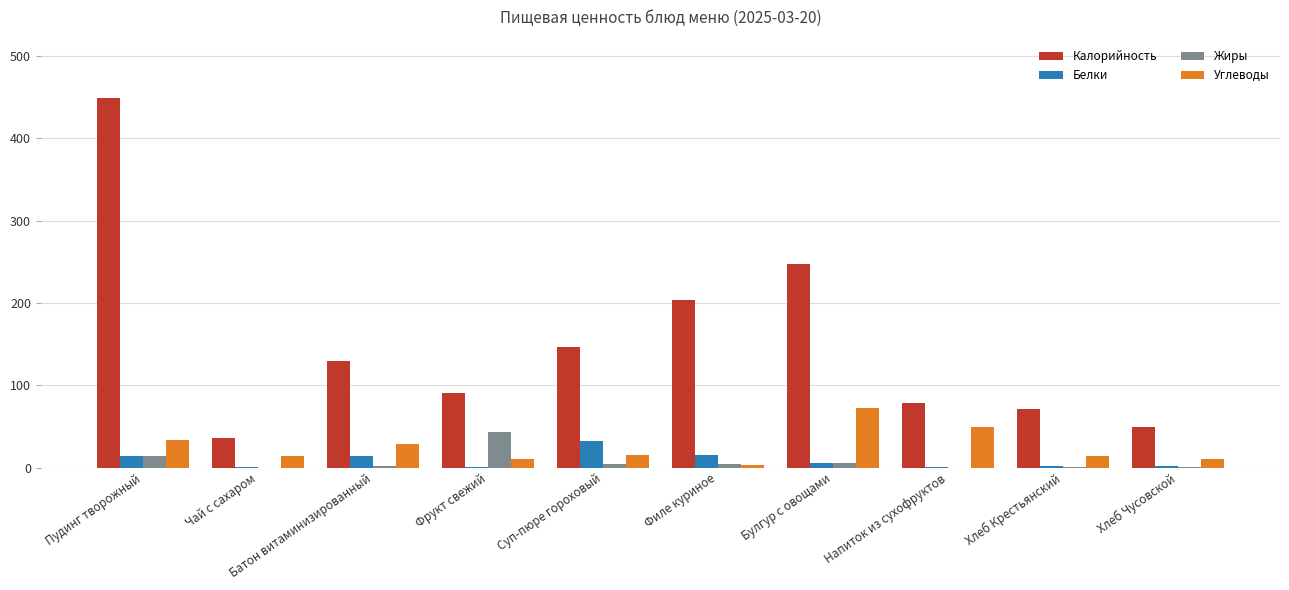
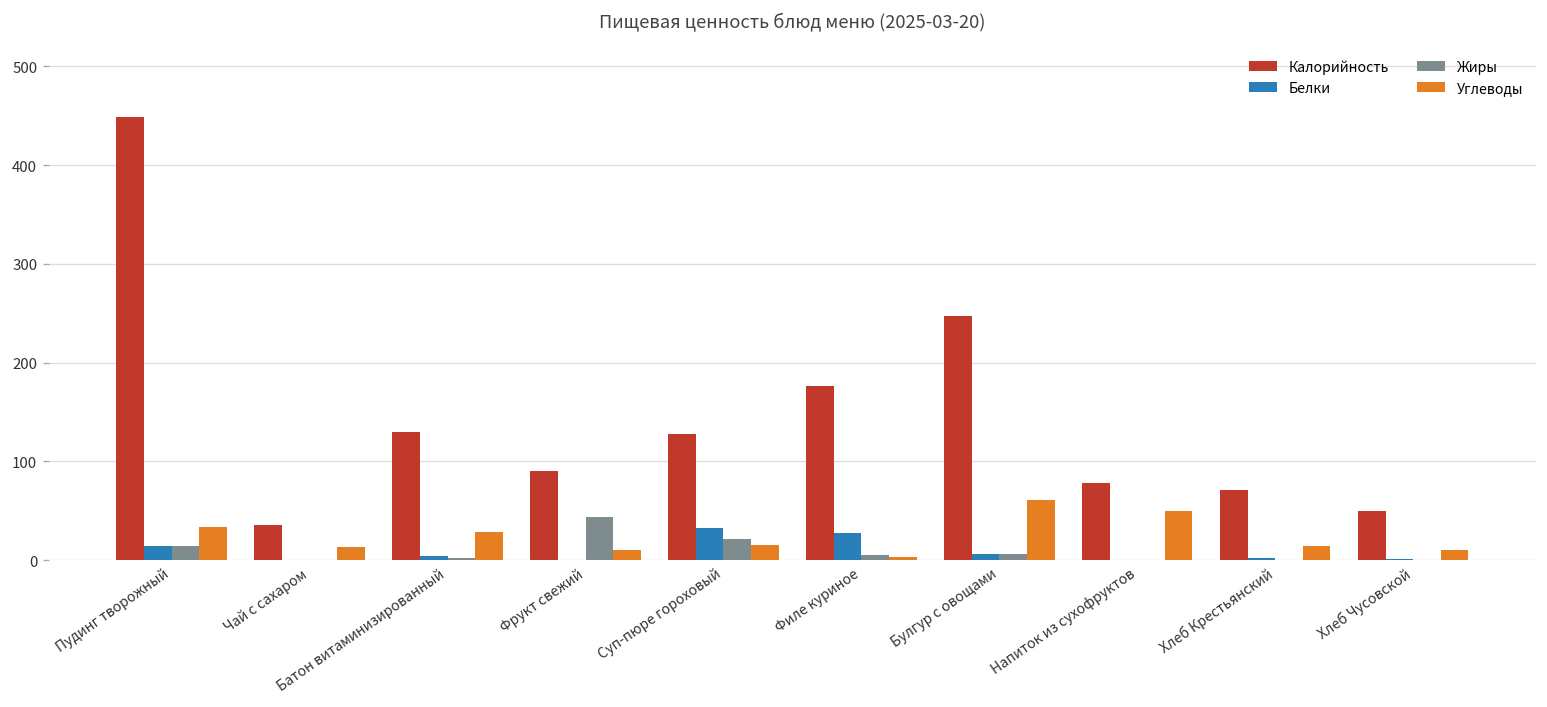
  {
    "Калорийность": {
      "Пудинг творожный": 450,
      "Чай с сахаром": 40,
      "Батон витаминизированный": 130,
      "Фрукт свежий": 90,
-     "Суп-пюре гороховый": 150,
-     "Филе куриное": 200,
+     "Суп-пюре гороховый": 130,
+     "Филе куриное": 180,
      "Булгур с овощами": 250,
      "Напиток из сухофруктов": 80,
      "Хлеб Крестьянский": 70,
      "Хлеб Чусовской": 50
    },
    "Белки": {
      "Пудинг творожный": 10,
-     "Батон витаминизированный": 10,
+     "Батон витаминизированный": 0,
      "Суп-пюре гороховый": 30,
-     "Филе куриное": 20,
+     "Филе куриное": 30,
      "Булгур с овощами": 10
    },
    "Жиры": {
      "Пудинг творожный": 10,
      "Чай с сахаром": 0,
      "Фрукт свежий": 40,
-     "Суп-пюре гороховый": 0,
+     "Суп-пюре гороховый": 20,
      "Филе куриное": 0,
      "Булгур с овощами": 10,
      "Напиток из сухофруктов": 0
    },
    "Углеводы": {
      "Пудинг творожный": 30,
      "Чай с сахаром": 10,
      "Батон витаминизированный": 30,
      "Фрукт свежий": 10,
      "Суп-пюре гороховый": 20,
      "Филе куриное": 0,
-     "Булгур с овощами": 70,
+     "Булгур с овощами": 60,
      "Напиток из сухофруктов": 50,
      "Хлеб Крестьянский": 10,
      "Хлеб Чусовской": 10
    }
  }
